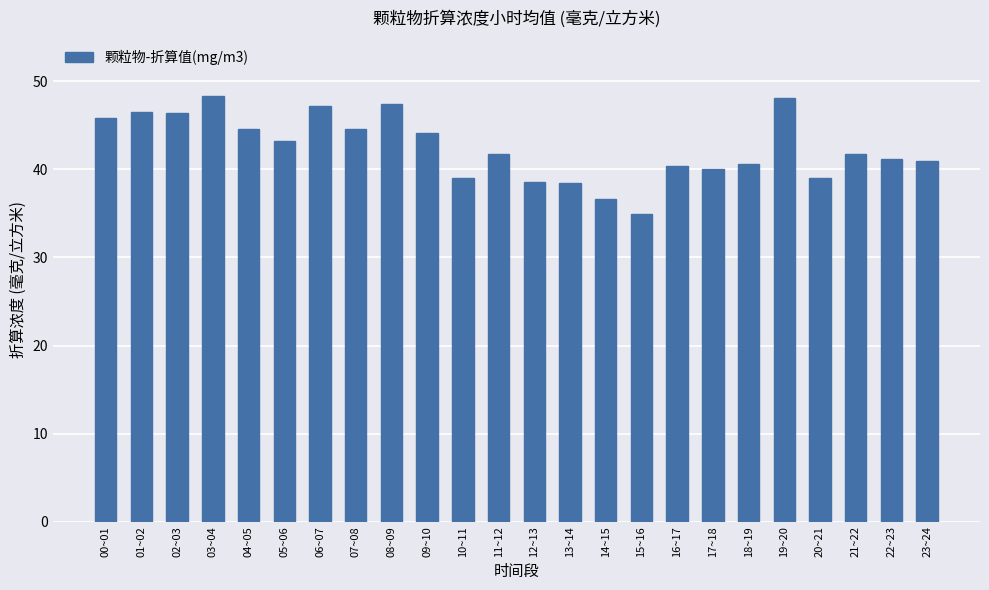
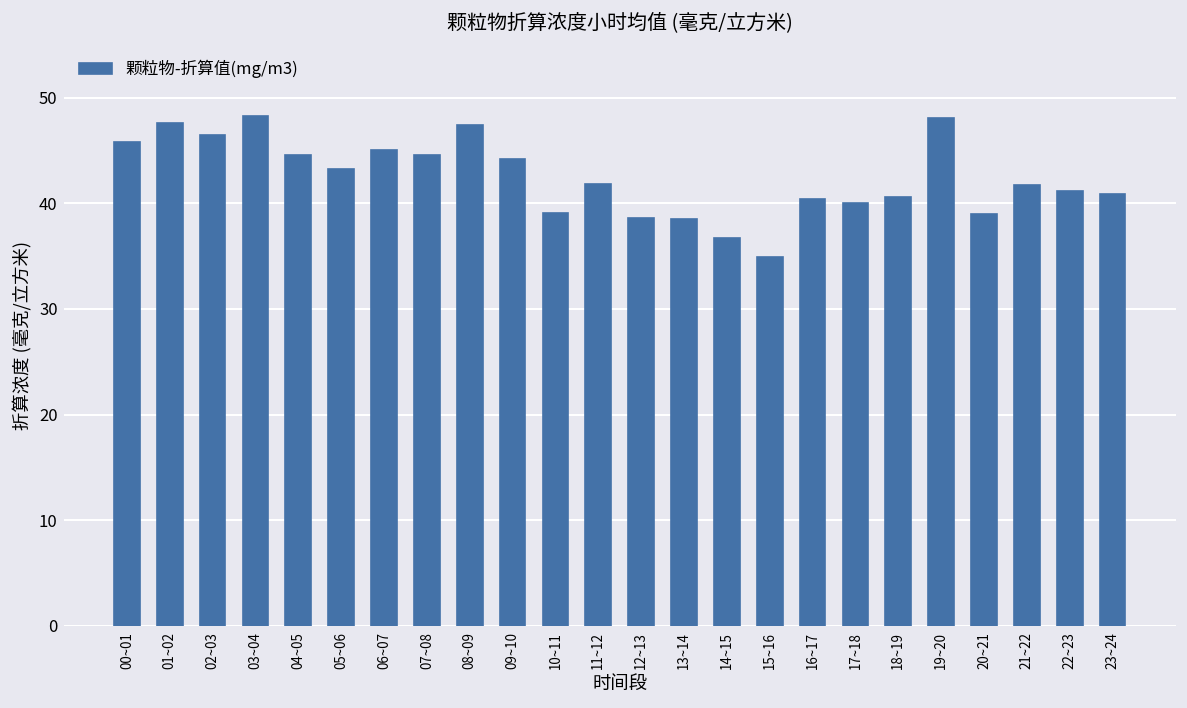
  {
    "00~01": 46,
-   "01~02": 47,
+   "01~02": 48,
    "02~03": 46,
    "03~04": 48,
    "04~05": 45,
    "05~06": 43,
-   "06~07": 47,
+   "06~07": 45,
    "07~08": 45,
    "08~09": 47,
    "09~10": 44,
    "10~11": 39,
    "11~12": 42,
    "12~13": 39,
    "13~14": 38,
    "14~15": 37,
    "15~16": 35,
    "16~17": 40,
    "17~18": 40,
    "18~19": 41,
    "19~20": 48,
    "20~21": 39,
    "21~22": 42,
    "22~23": 41,
    "23~24": 41
  }
